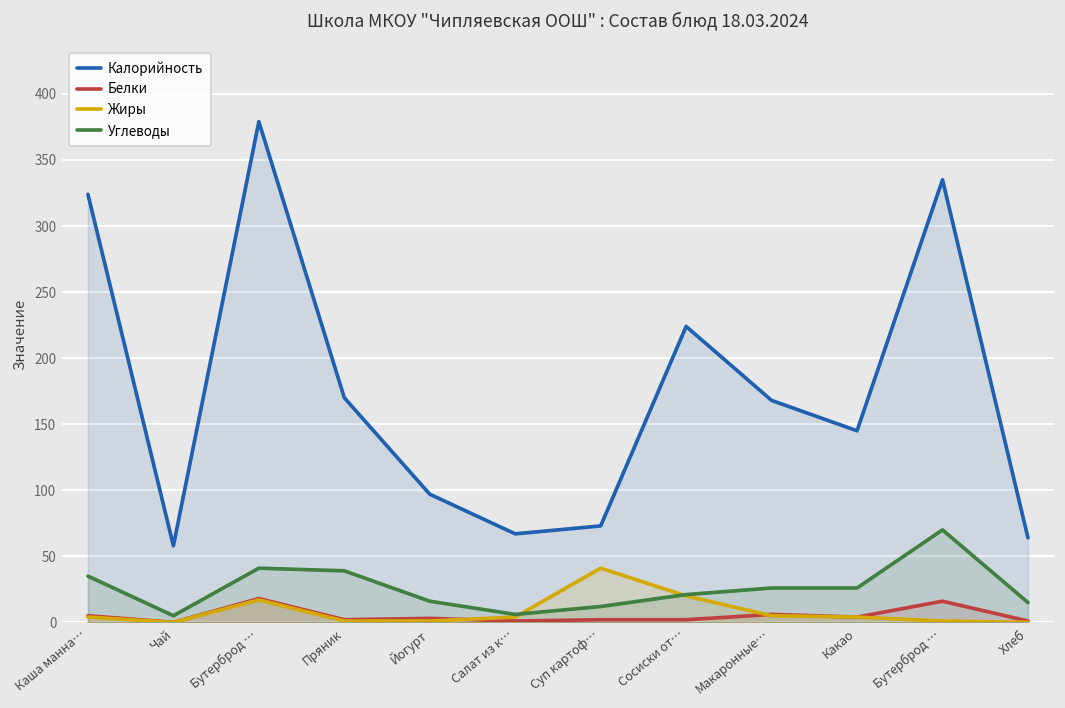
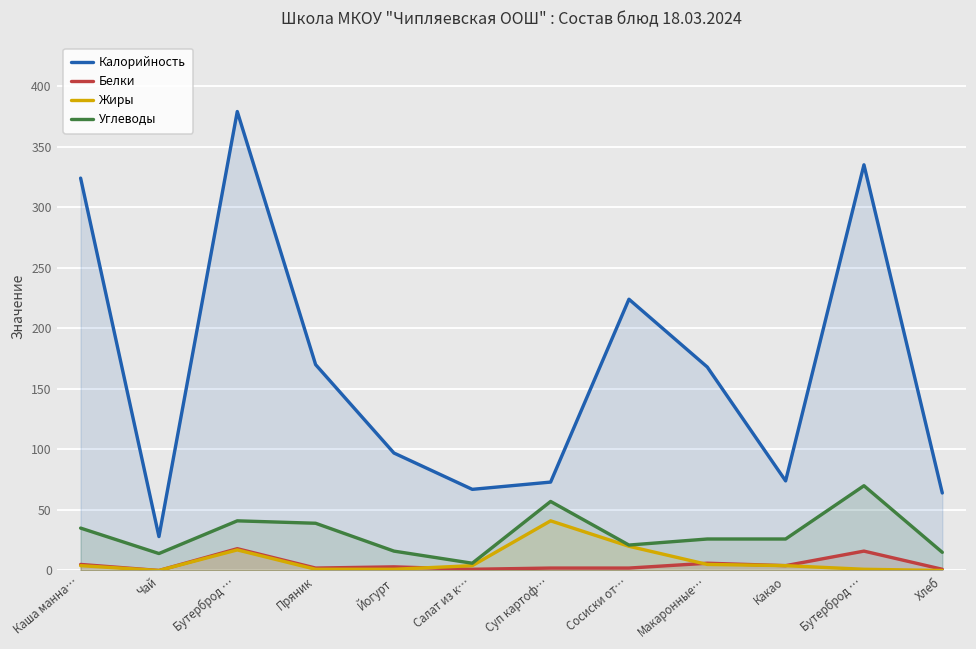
  {
    "Калорийность": {
      "Каша манна…": 324,
-     "Чай": 58,
+     "Чай": 28,
      "Пряник": 170,
      "Йогурт": 97,
      "Салат из к…": 67,
      "Суп картоф…": 73,
      "Сосиски от…": 224,
      "Макаронные…": 168,
-     "Какао": 145,
+     "Какао": 74,
      "Хлеб": 64
    },
    "Белки": {
      "Салат из к…": 1,
      "Суп картоф…": 2,
      "Сосиски от…": 2
    },
    "Жиры": {
      "Суп картоф…": 41
    },
    "Углеводы": {
      "Каша манна…": 35,
-     "Чай": 5,
+     "Чай": 14,
      "Пряник": 39,
      "Йогурт": 16,
-     "Суп картоф…": 12,
+     "Суп картоф…": 57,
      "Макаронные…": 26,
      "Какао": 26,
      "Хлеб": 15
    }
  }
